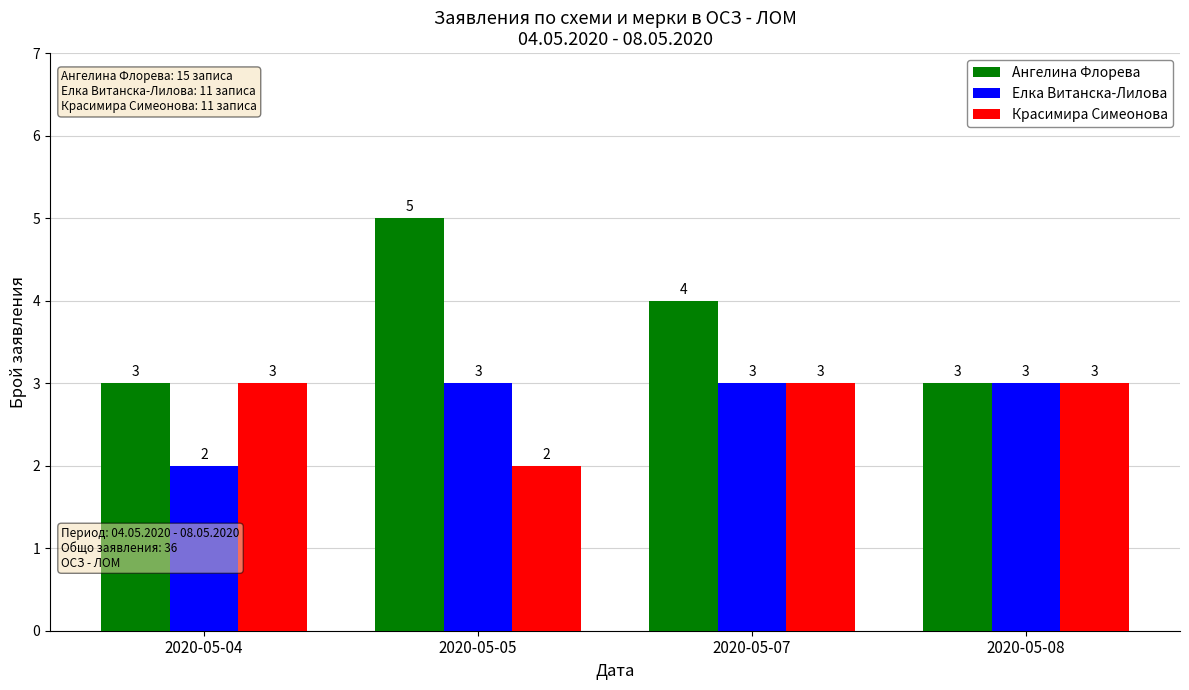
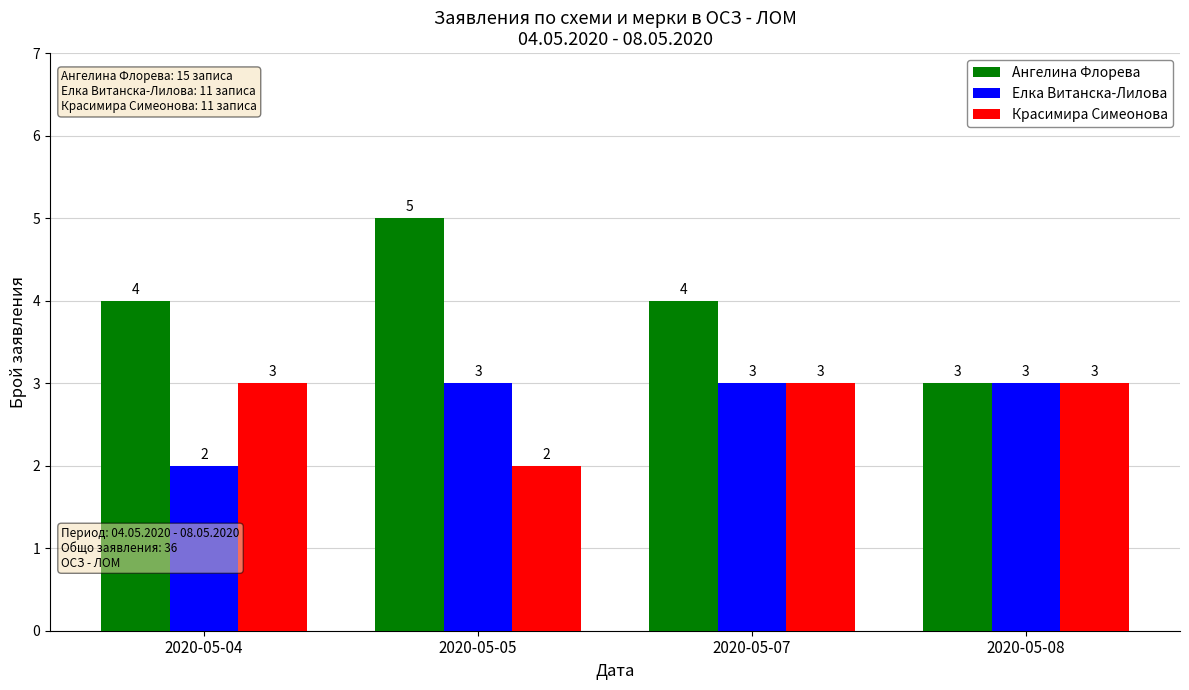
  {
    "Ангелина Флорева": {
-     "2020-05-04": 3,
+     "2020-05-04": 4,
      "2020-05-05": 5,
      "2020-05-07": 4,
      "2020-05-08": 3
    },
    "Елка Витанска-Лилова": {
      "2020-05-04": 2,
      "2020-05-05": 3,
      "2020-05-07": 3,
      "2020-05-08": 3
    },
    "Красимира Симеонова": {
      "2020-05-04": 3,
      "2020-05-05": 2,
      "2020-05-07": 3,
      "2020-05-08": 3
    }
  }
